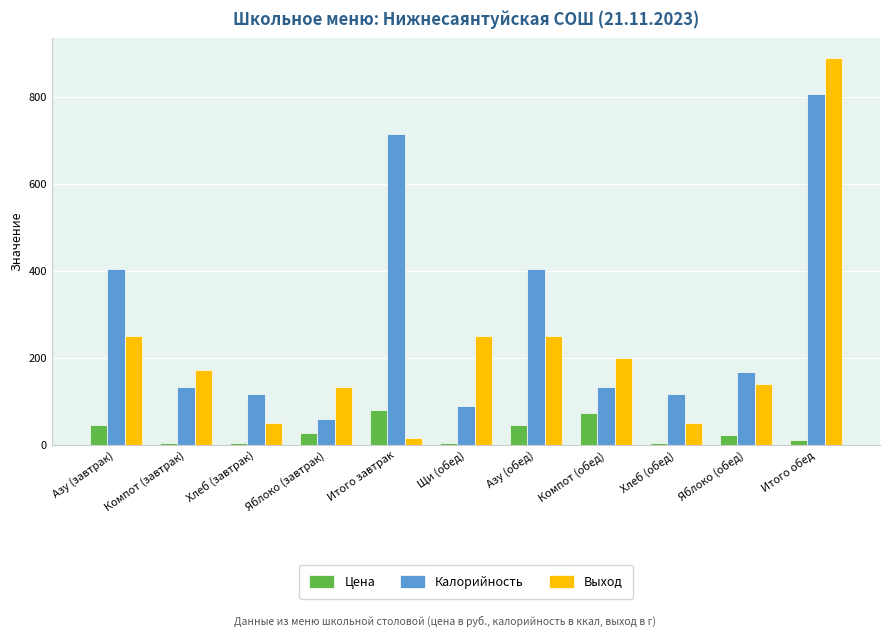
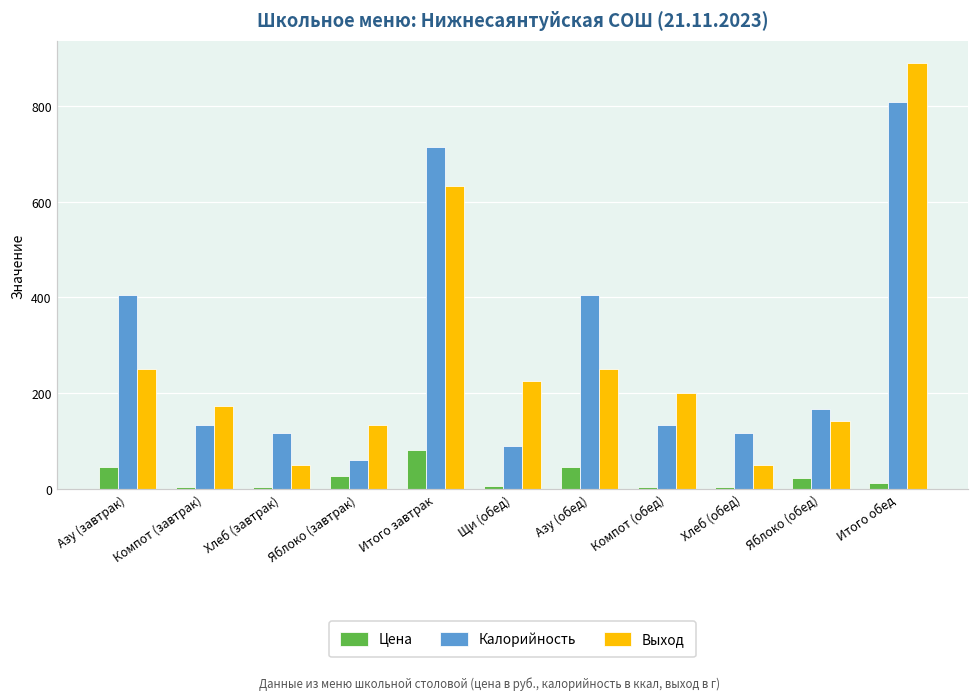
  {
    "Цена": {
      "Азу (завтрак)": 50,
      "Яблоко (завтрак)": 30,
      "Итого завтрак": 80,
      "Азу (обед)": 50,
-     "Компот (обед)": 70,
+     "Компот (обед)": 0,
      "Яблоко (обед)": 20,
      "Итого обед": 10
    },
    "Калорийность": {
      "Азу (завтрак)": 410,
      "Компот (завтрак)": 130,
      "Хлеб (завтрак)": 120,
      "Яблоко (завтрак)": 60,
      "Итого завтрак": 720,
      "Щи (обед)": 90,
      "Азу (обед)": 410,
      "Компот (обед)": 130,
      "Хлеб (обед)": 120,
      "Яблоко (обед)": 170,
      "Итого обед": 810
    },
    "Выход": {
      "Азу (завтрак)": 250,
      "Компот (завтрак)": 170,
      "Хлеб (завтрак)": 50,
      "Яблоко (завтрак)": 130,
-     "Итого завтрак": 20,
-     "Щи (обед)": 250,
+     "Итого завтрак": 630,
+     "Щи (обед)": 230,
      "Азу (обед)": 250,
      "Компот (обед)": 200,
      "Хлеб (обед)": 50,
      "Яблоко (обед)": 140,
      "Итого обед": 890
    }
  }
